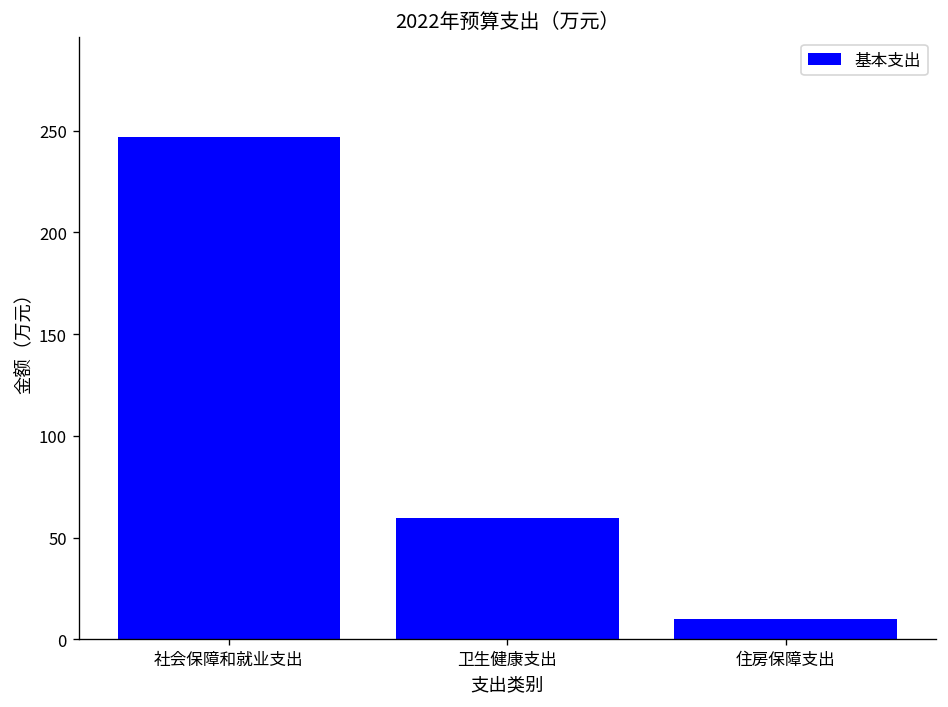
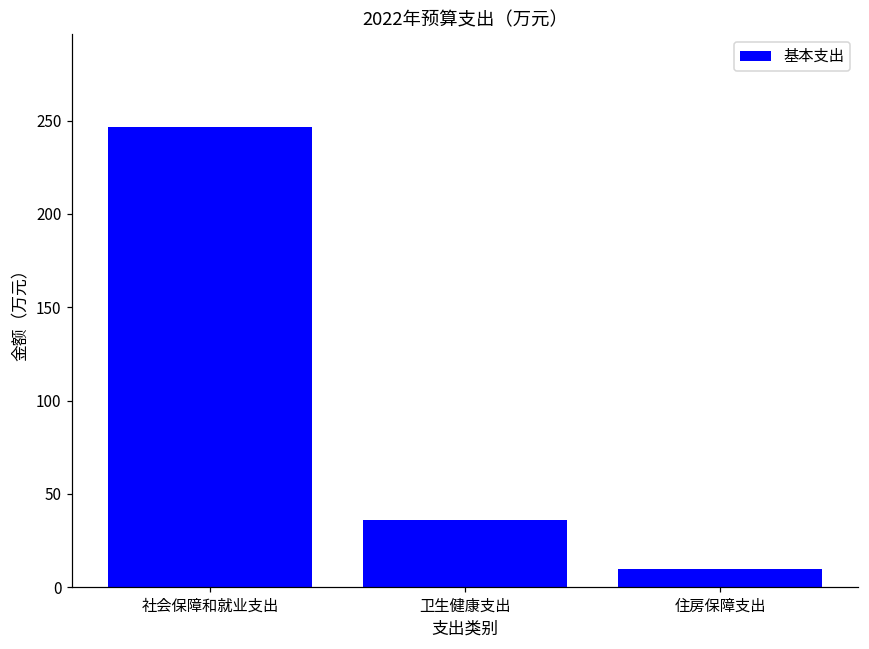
  {
    "社会保障和就业支出": 247,
-   "卫生健康支出": 60,
+   "卫生健康支出": 36,
    "住房保障支出": 10
  }
